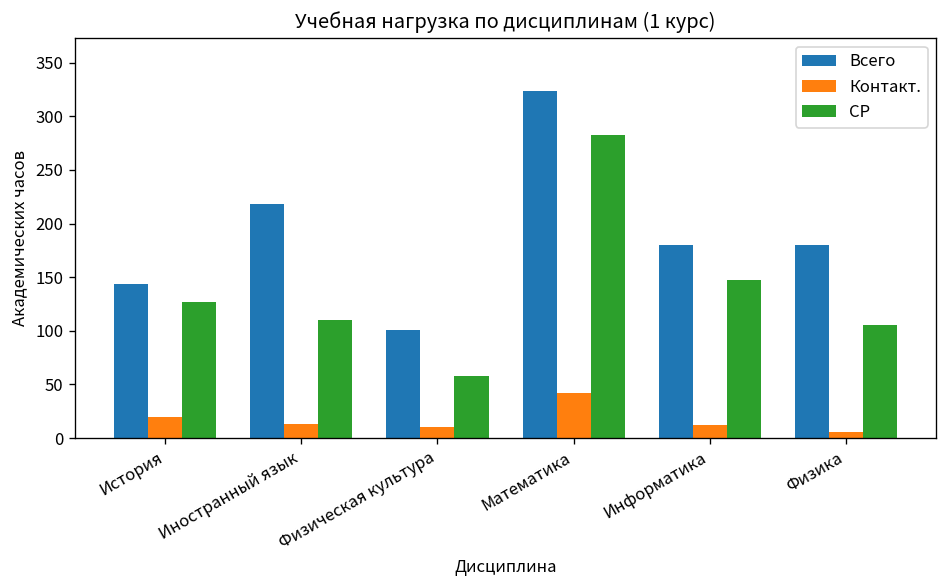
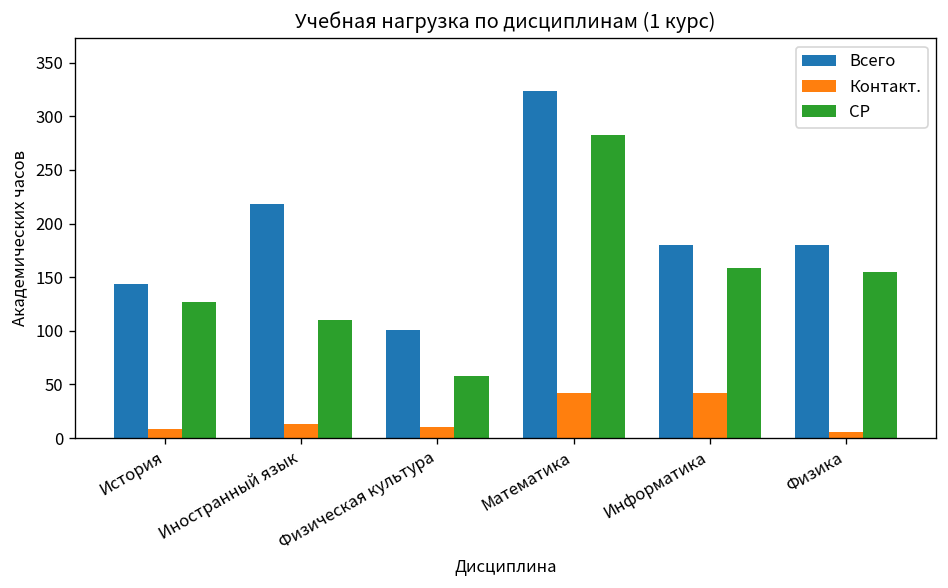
  {
    "Всего": {
      "История": 140,
      "Иностранный язык": 220,
      "Физическая культура": 100,
      "Математика": 320,
      "Информатика": 180,
      "Физика": 180
    },
    "Контакт.": {
-     "История": 20,
+     "История": 10,
      "Иностранный язык": 10,
      "Физическая культура": 10,
      "Математика": 40,
-     "Информатика": 10,
+     "Информатика": 40,
      "Физика": 10
    },
    "СР": {
      "История": 130,
      "Иностранный язык": 110,
      "Физическая культура": 60,
      "Математика": 280,
-     "Информатика": 150,
-     "Физика": 110
+     "Информатика": 160,
+     "Физика": 160
    }
  }
